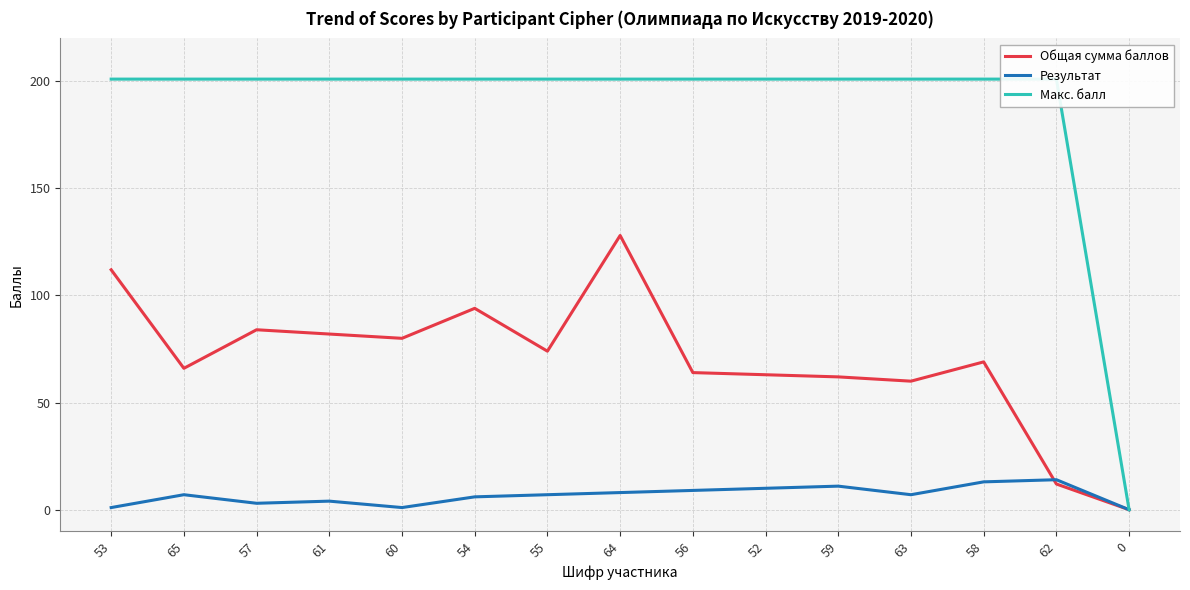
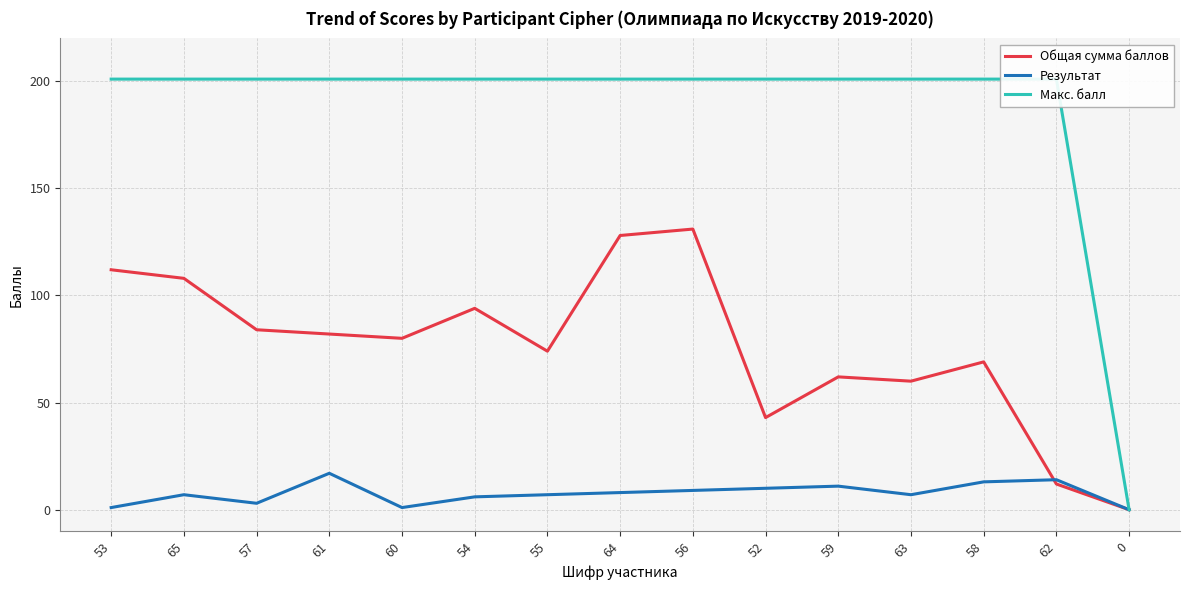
  {
    "Общая сумма баллов": {
      "53": 112,
-     "65": 66,
+     "65": 108,
      "57": 84,
      "61": 82,
      "60": 80,
      "54": 94,
      "55": 74,
      "64": 128,
-     "56": 64,
-     "52": 63,
+     "56": 131,
+     "52": 43,
      "59": 62,
      "63": 60,
      "58": 69,
      "62": 12
    },
    "Результат": {
      "53": 1,
      "65": 7,
      "57": 3,
-     "61": 4,
+     "61": 17,
      "60": 1,
      "54": 6,
      "55": 7,
      "64": 8,
      "56": 9,
      "52": 10,
      "59": 11,
      "63": 7,
      "58": 13,
      "62": 14
    },
    "Макс. балл": {
      "53": 201,
      "65": 201,
      "57": 201,
      "61": 201,
      "60": 201,
      "54": 201,
      "55": 201,
      "64": 201,
      "56": 201,
      "52": 201,
      "59": 201,
      "63": 201,
      "58": 201
    }
  }
